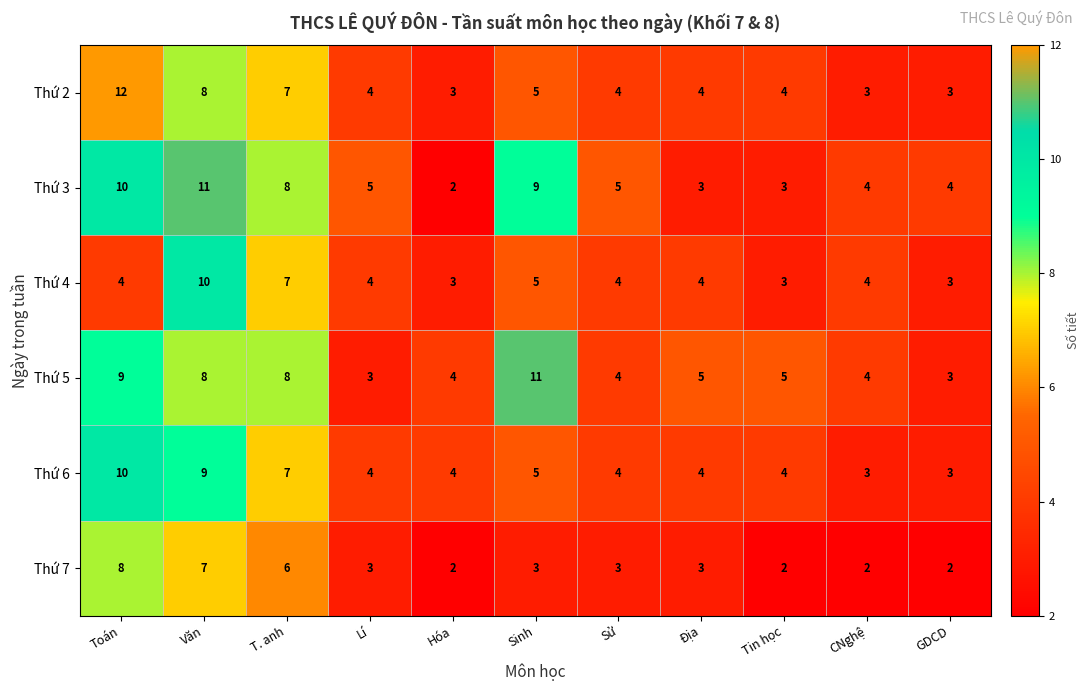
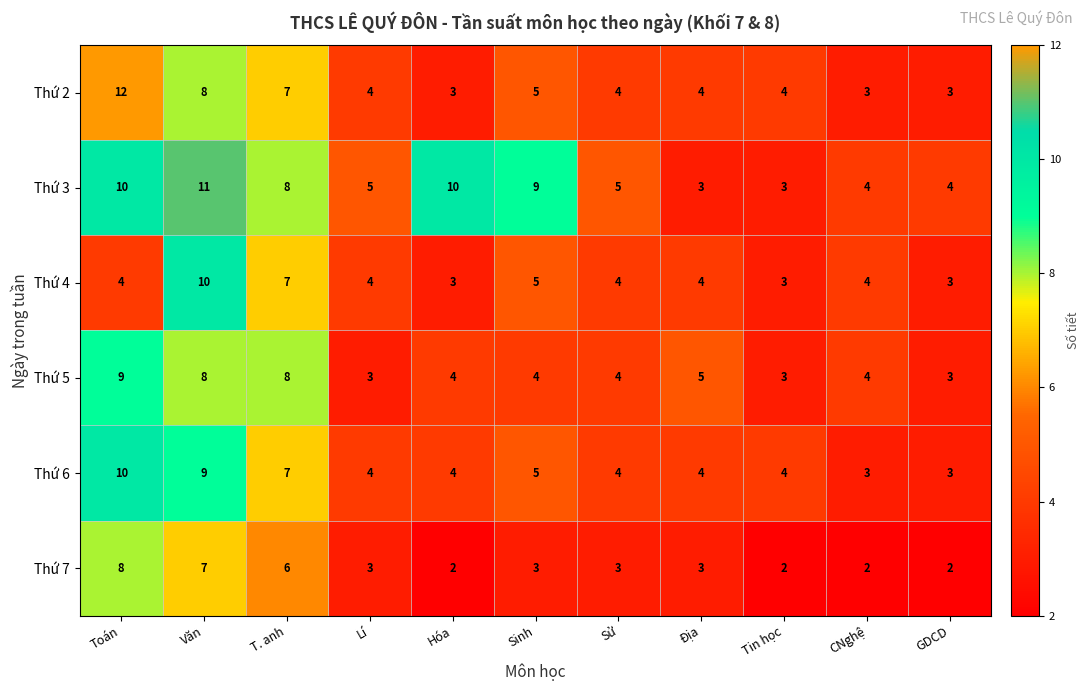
  {
    "Thứ 2": {
      "Toán": 12,
      "Văn": 8,
      "T. anh": 7,
      "Lí": 4,
      "Hóa": 3,
      "Sinh": 5,
      "Sử": 4,
      "Địa": 4,
      "Tin học": 4,
      "CNghệ": 3,
      "GDCD": 3
    },
    "Thứ 3": {
      "Toán": 10,
      "Văn": 11,
      "T. anh": 8,
      "Lí": 5,
-     "Hóa": 2,
+     "Hóa": 10,
      "Sinh": 9,
      "Sử": 5,
      "Địa": 3,
      "Tin học": 3,
      "CNghệ": 4,
      "GDCD": 4
    },
    "Thứ 4": {
      "Toán": 4,
      "Văn": 10,
      "T. anh": 7,
      "Lí": 4,
      "Hóa": 3,
      "Sinh": 5,
      "Sử": 4,
      "Địa": 4,
      "Tin học": 3,
      "CNghệ": 4,
      "GDCD": 3
    },
    "Thứ 5": {
      "Toán": 9,
      "Văn": 8,
      "T. anh": 8,
      "Lí": 3,
      "Hóa": 4,
-     "Sinh": 11,
+     "Sinh": 4,
      "Sử": 4,
      "Địa": 5,
-     "Tin học": 5,
+     "Tin học": 3,
      "CNghệ": 4,
      "GDCD": 3
    },
    "Thứ 6": {
      "Toán": 10,
      "Văn": 9,
      "T. anh": 7,
      "Lí": 4,
      "Hóa": 4,
      "Sinh": 5,
      "Sử": 4,
      "Địa": 4,
      "Tin học": 4,
      "CNghệ": 3,
      "GDCD": 3
    },
    "Thứ 7": {
      "Toán": 8,
      "Văn": 7,
      "T. anh": 6,
      "Lí": 3,
      "Hóa": 2,
      "Sinh": 3,
      "Sử": 3,
      "Địa": 3,
      "Tin học": 2,
      "CNghệ": 2,
      "GDCD": 2
    }
  }
